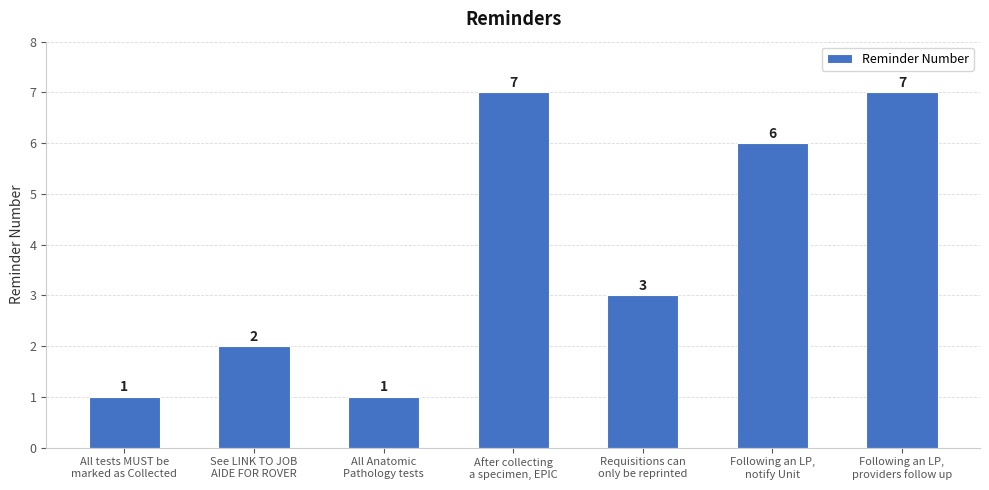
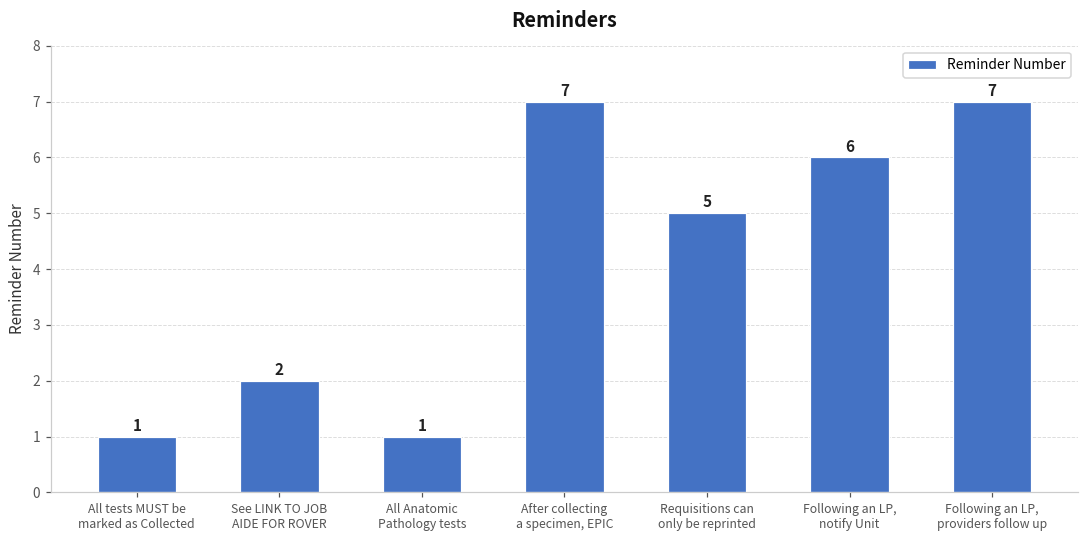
  {
    "All tests MUST be marked as Collected": 1,
    "See LINK TO JOB AIDE FOR ROVER": 2,
    "All Anatomic Pathology tests": 1,
    "After collecting a specimen, EPIC": 7,
-   "Requisitions can only be reprinted": 3,
+   "Requisitions can only be reprinted": 5,
    "Following an LP, notify Unit": 6,
    "Following an LP, providers follow up": 7
  }
